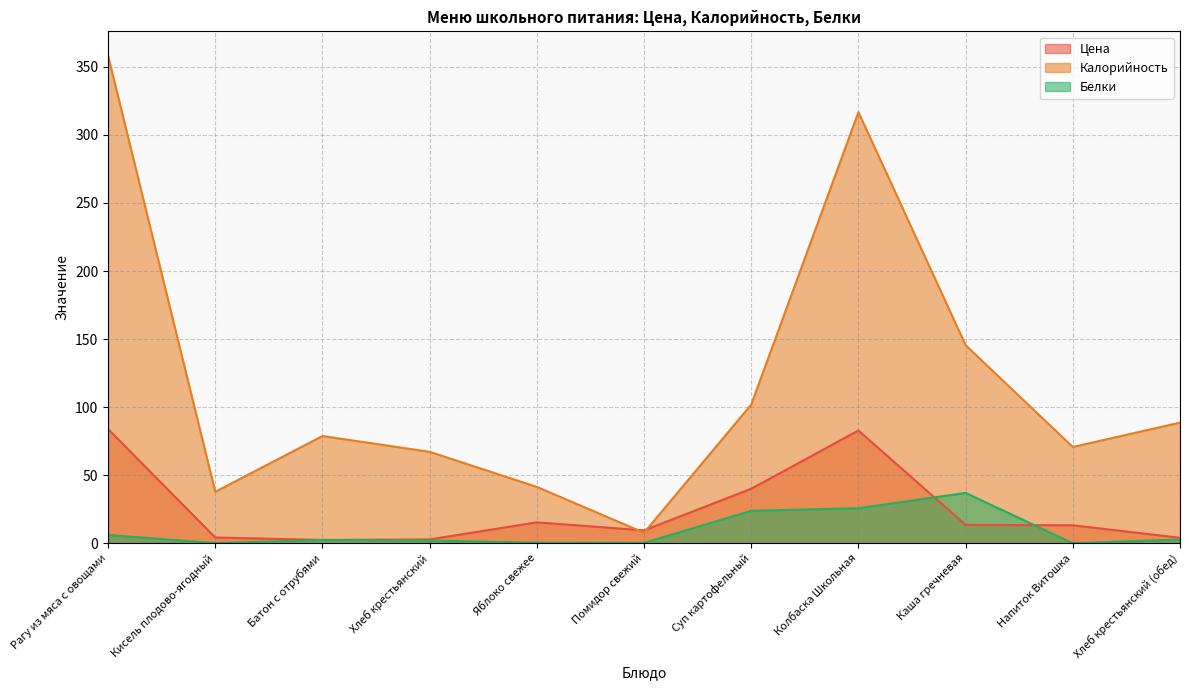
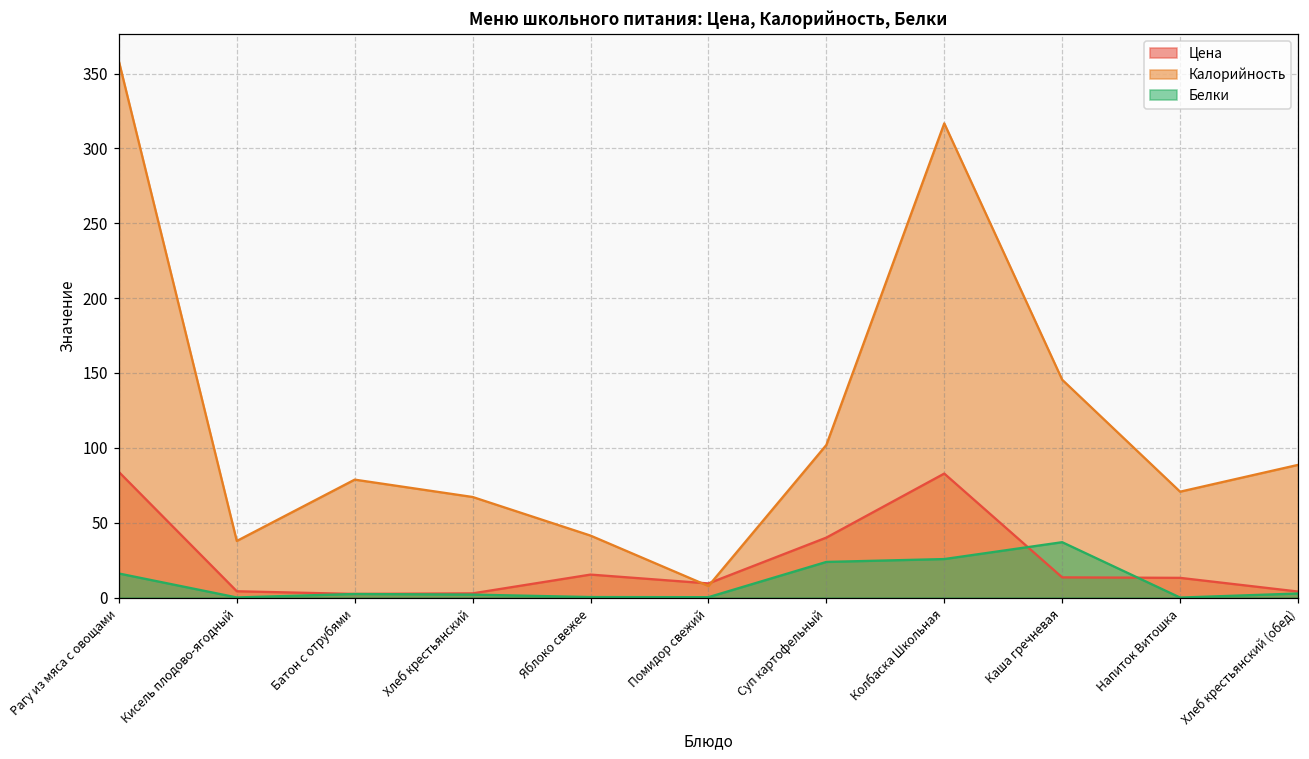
  {
    "Белки": {
-     "Рагу из мяса с овощами": 6,
+     "Рагу из мяса с овощами": 16,
      "Кисель плодово-ягодный": 0,
      "Яблоко свежее": 0,
      "Помидор свежий": 0,
      "Суп картофельный": 24,
      "Колбаска Школьная": 26,
      "Каша гречневая": 37,
      "Напиток Витошка": 0
    }
  }
